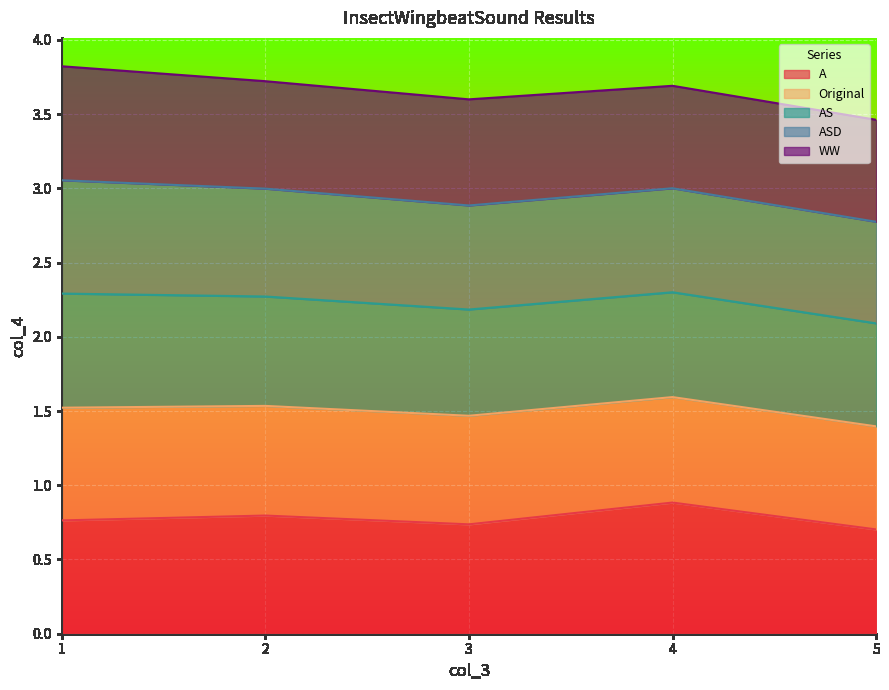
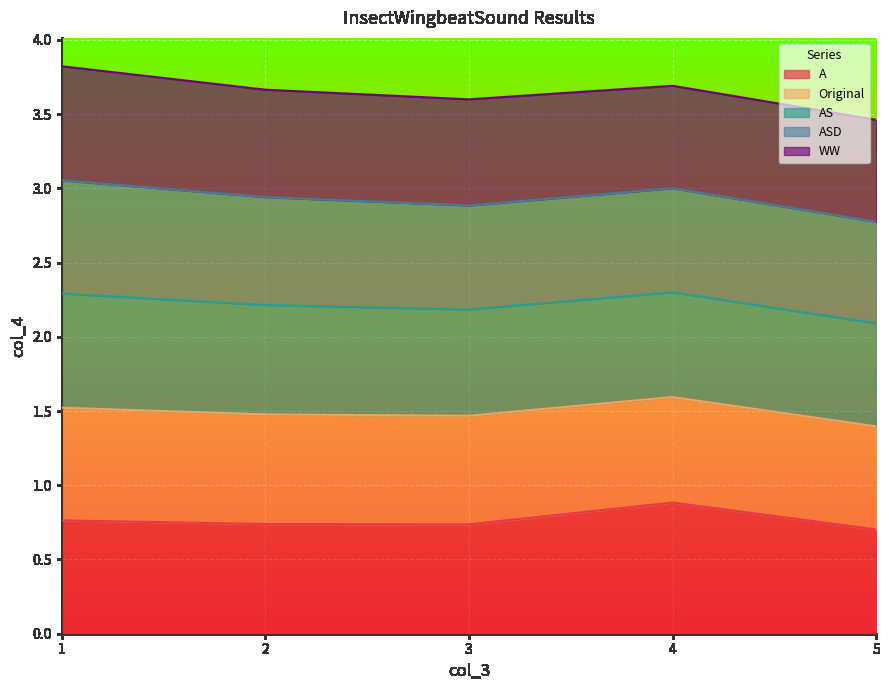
  {
    "A": {
      "1": 0.76,
-     "2": 0.80,
+     "2": 0.74,
      "3": 0.74,
      "4": 0.88,
      "5": 0.70
    },
    "Original": {
      "1": 0.76,
      "2": 0.74,
      "3": 0.73,
      "4": 0.71,
      "5": 0.69
    },
    "WW": {
      "1": 0.77,
      "2": 0.72,
      "3": 0.71,
      "4": 0.69,
      "5": 0.69
    }
  }
